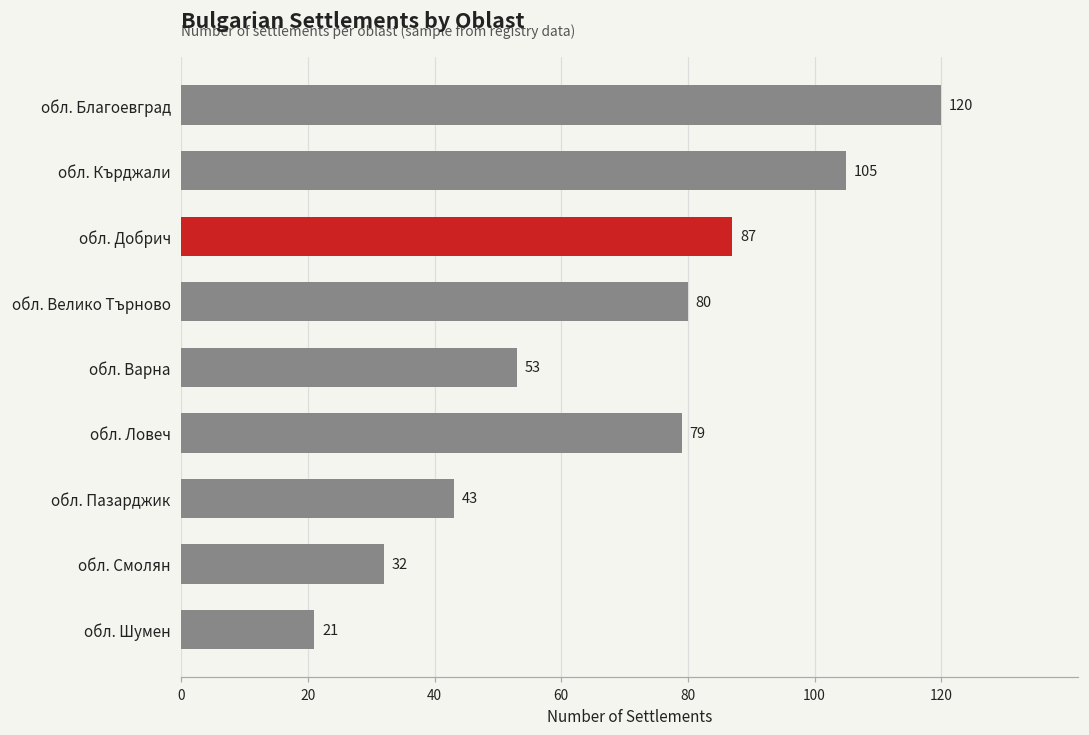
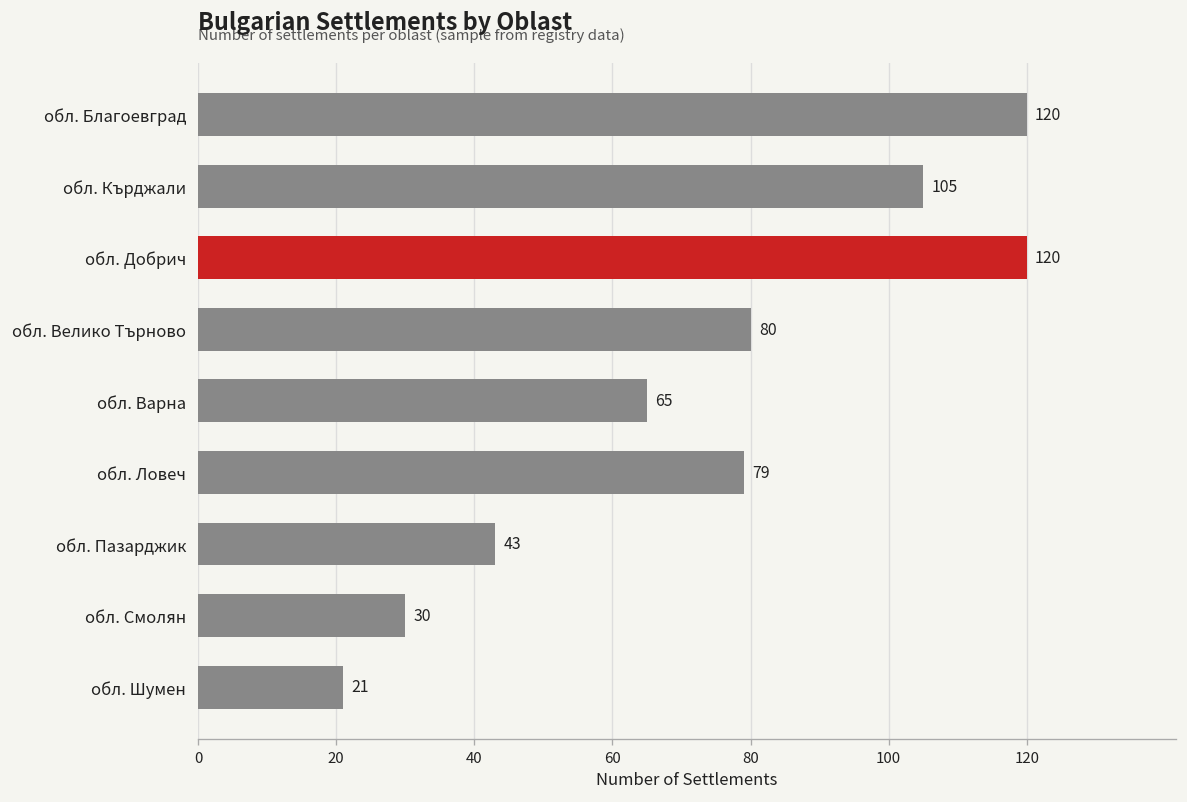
  {
    "обл. Благоевград": 120,
    "обл. Кърджали": 105,
-   "обл. Добрич": 87,
+   "обл. Добрич": 120,
    "обл. Велико Търново": 80,
-   "обл. Варна": 53,
+   "обл. Варна": 65,
    "обл. Ловеч": 79,
    "обл. Пазарджик": 43,
-   "обл. Смолян": 32,
+   "обл. Смолян": 30,
    "обл. Шумен": 21
  }
